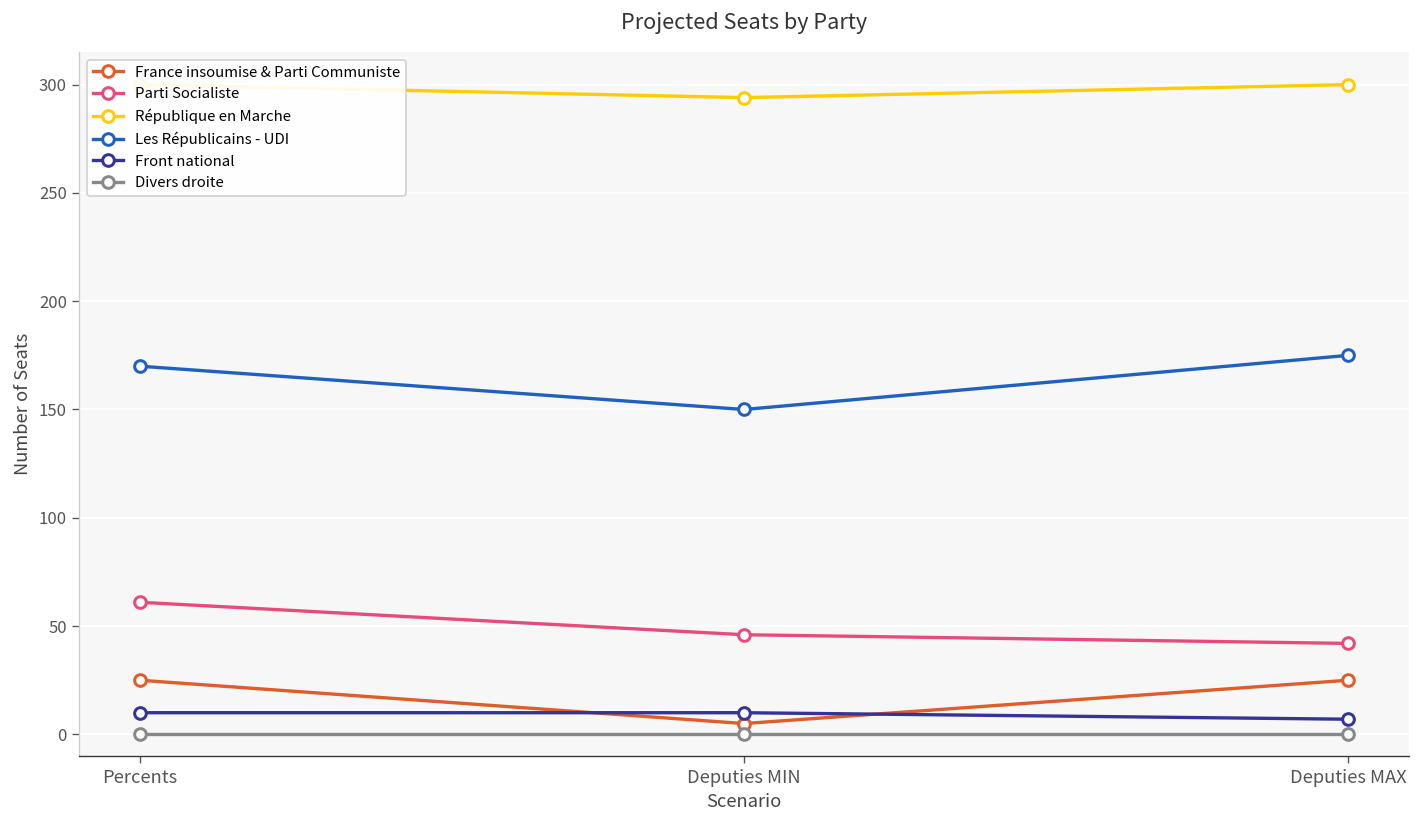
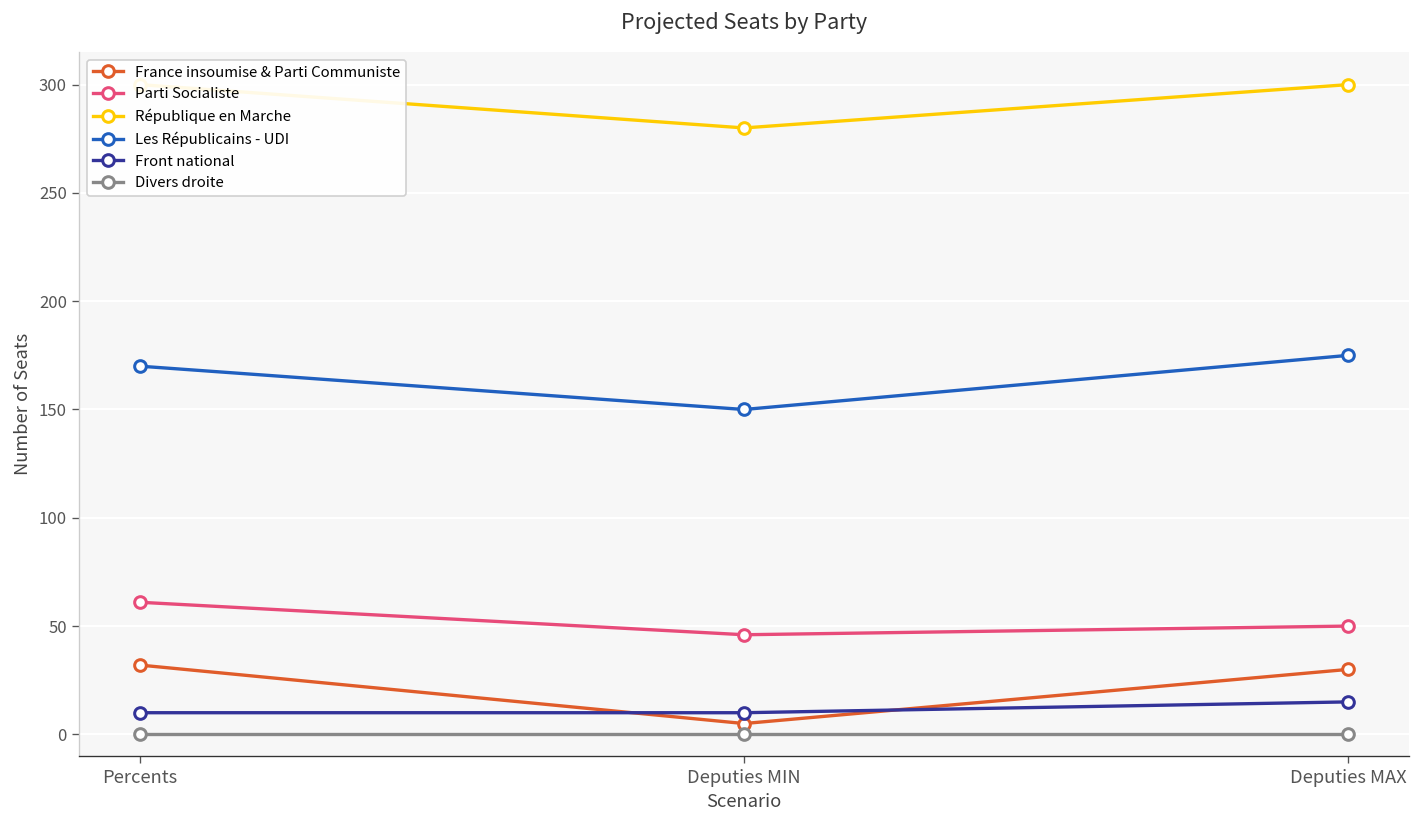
  {
    "France insoumise & Parti Communiste": {
-     "Percents": 25,
+     "Percents": 32,
      "Deputies MIN": 5,
-     "Deputies MAX": 25
+     "Deputies MAX": 30
    },
    "Parti Socialiste": {
      "Percents": 61,
      "Deputies MIN": 46,
-     "Deputies MAX": 42
+     "Deputies MAX": 50
    },
    "République en Marche": {
-     "Deputies MIN": 294,
+     "Deputies MIN": 280,
      "Deputies MAX": 300
    },
    "Les Républicains - UDI": {
      "Percents": 170,
      "Deputies MIN": 150,
      "Deputies MAX": 175
    },
    "Front national": {
      "Percents": 10,
      "Deputies MIN": 10,
-     "Deputies MAX": 7
+     "Deputies MAX": 15
    },
    "Divers droite": {
      "Percents": 0,
      "Deputies MIN": 0,
      "Deputies MAX": 0
    }
  }
